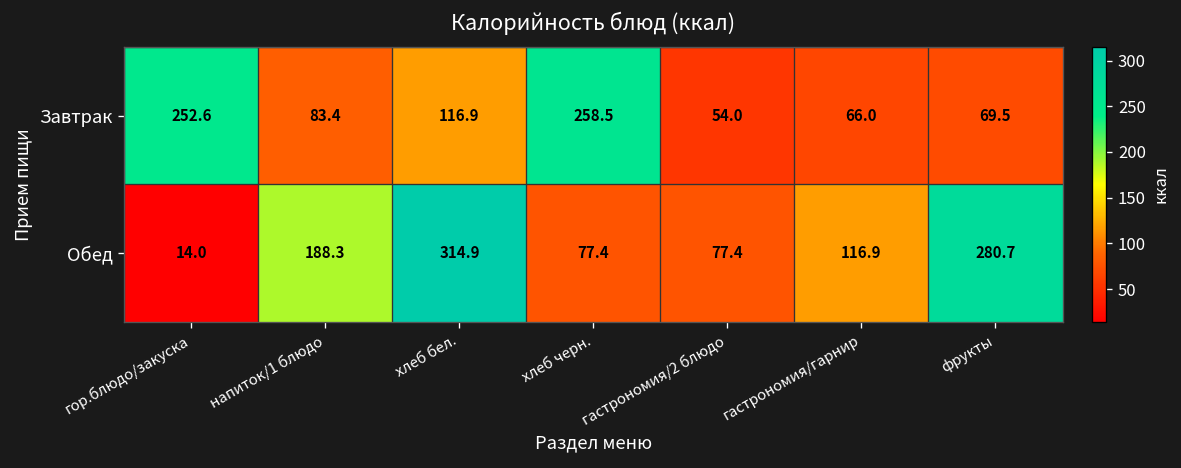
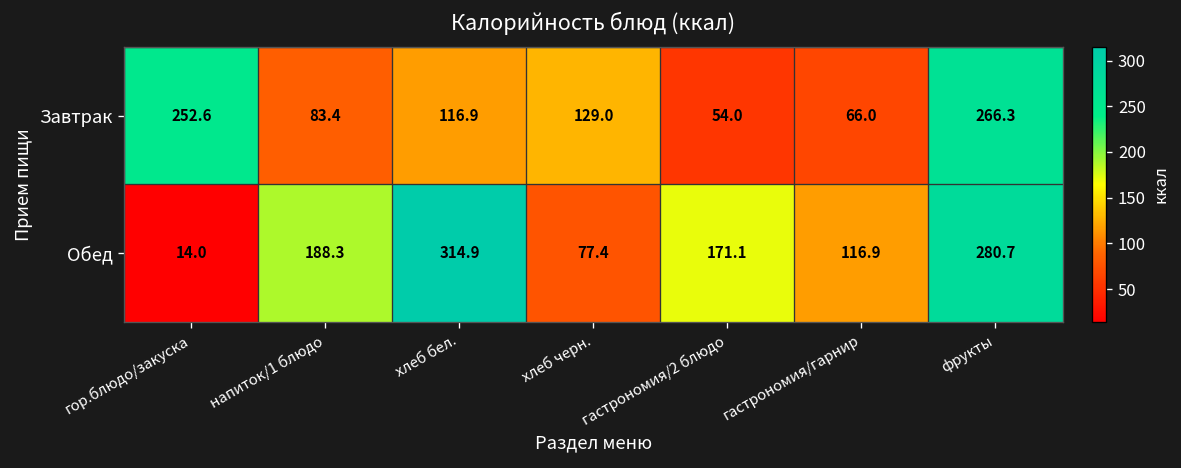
  {
    "Завтрак": {
      "гор.блюдо/закуска": 252.6,
      "напиток/1 блюдо": 83.4,
      "хлеб бел.": 116.9,
-     "хлеб черн.": 258.5,
+     "хлеб черн.": 129.0,
      "гастрономия/2 блюдо": 54.0,
      "гастрономия/гарнир": 66.0,
-     "фрукты": 69.5
+     "фрукты": 266.3
    },
    "Обед": {
      "гор.блюдо/закуска": 14.0,
      "напиток/1 блюдо": 188.3,
      "хлеб бел.": 314.9,
      "хлеб черн.": 77.4,
-     "гастрономия/2 блюдо": 77.4,
+     "гастрономия/2 блюдо": 171.1,
      "гастрономия/гарнир": 116.9,
      "фрукты": 280.7
    }
  }
